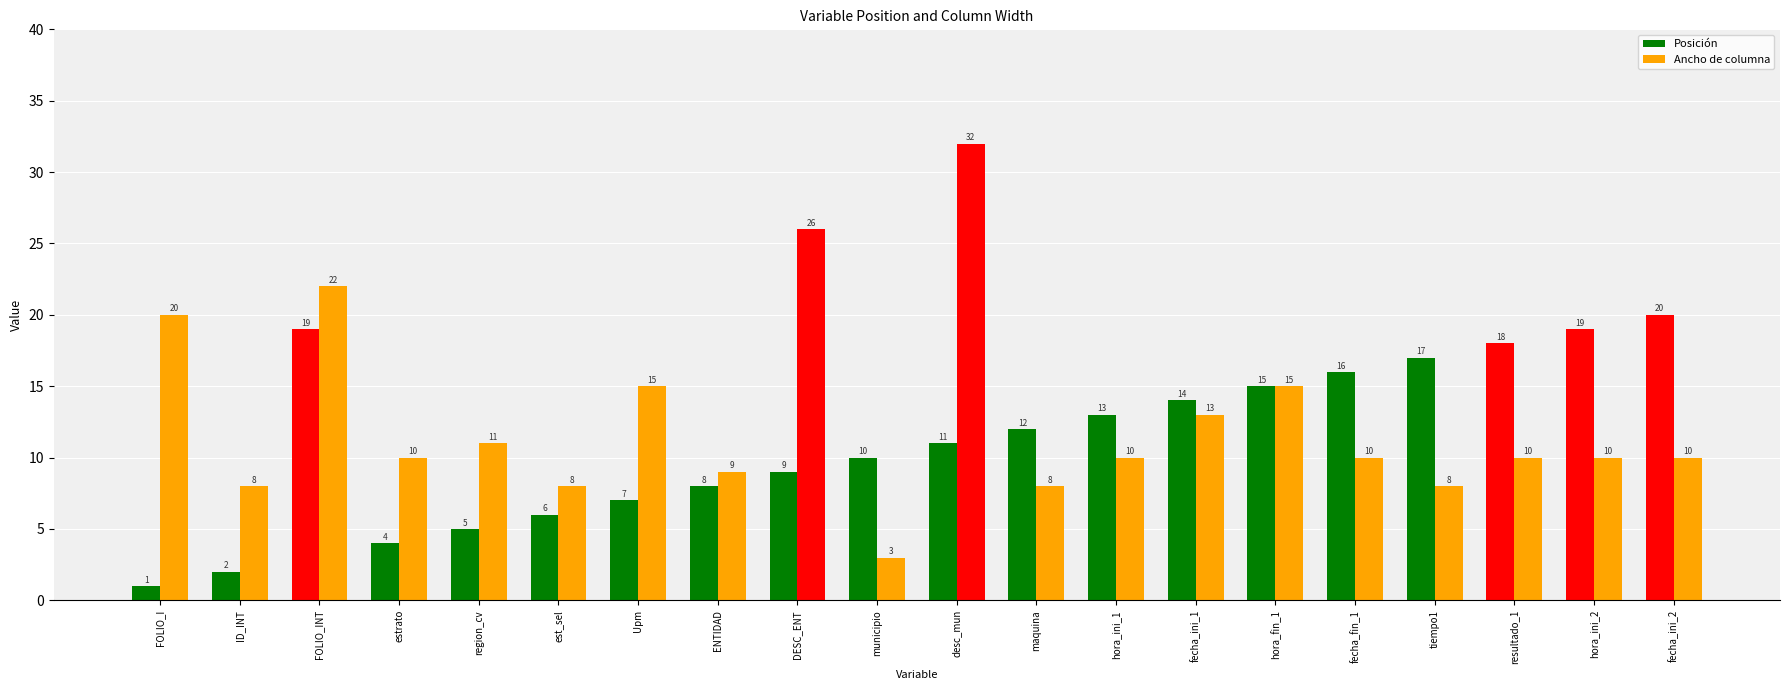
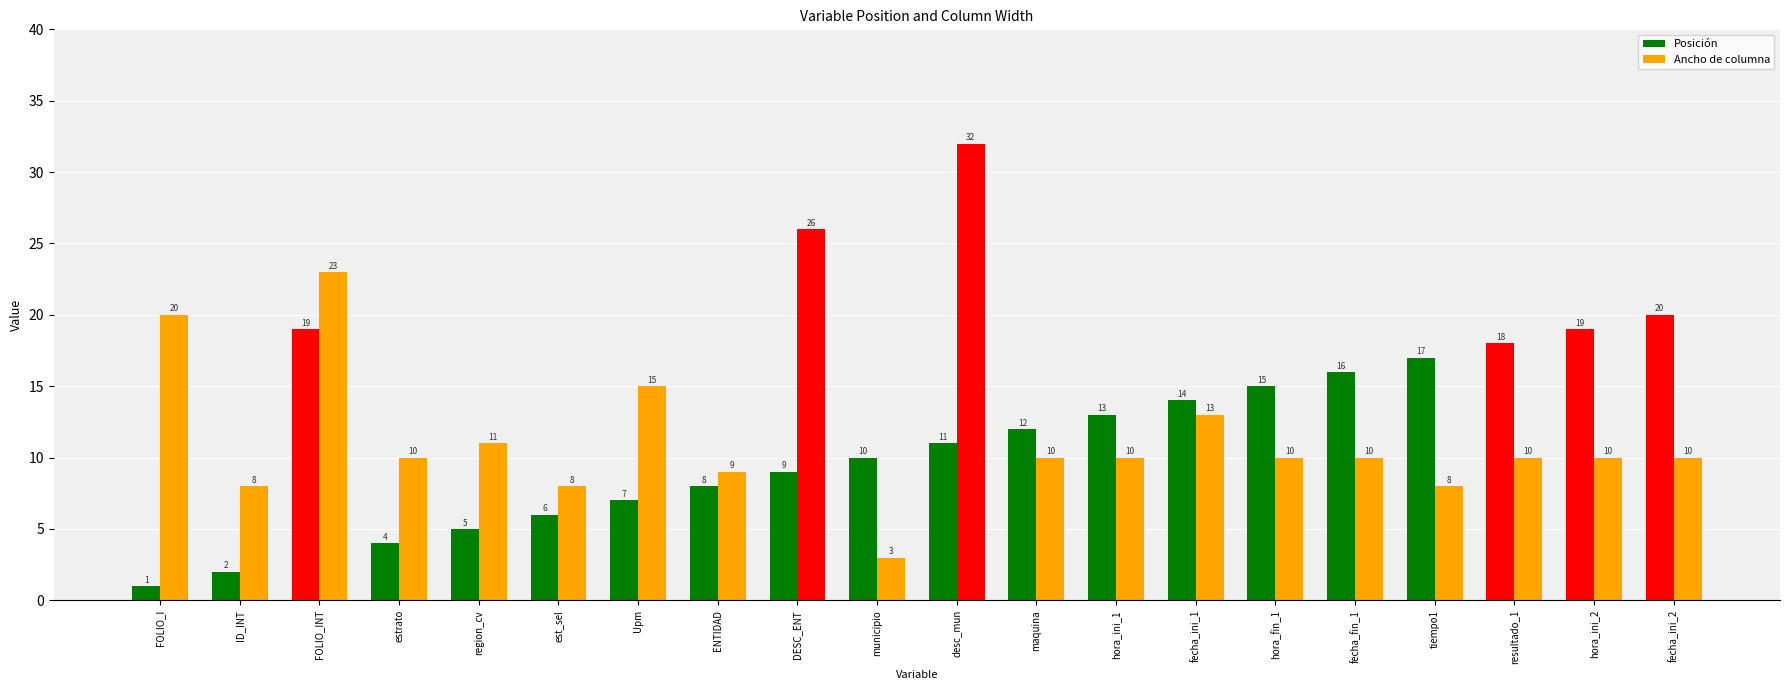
  {
    "Posición": {
      "FOLIO_I": 1,
      "ID_INT": 2,
      "FOLIO_INT": 19,
      "estrato": 4,
      "region_cv": 5,
      "est_sel": 6,
      "Upm": 7,
      "ENTIDAD": 8,
      "DESC_ENT": 9,
      "municipio": 10,
      "desc_mun": 11,
      "maquina": 12,
      "hora_ini_1": 13,
      "fecha_ini_1": 14,
      "hora_fin_1": 15,
      "fecha_fin_1": 16,
      "tiempo1": 17,
      "resultado_1": 18,
      "hora_ini_2": 19,
      "fecha_ini_2": 20
    },
    "Ancho de columna": {
      "FOLIO_I": 20,
      "ID_INT": 8,
-     "FOLIO_INT": 22,
+     "FOLIO_INT": 23,
      "estrato": 10,
      "region_cv": 11,
      "est_sel": 8,
      "Upm": 15,
      "ENTIDAD": 9,
      "DESC_ENT": 26,
      "municipio": 3,
      "desc_mun": 32,
-     "maquina": 8,
+     "maquina": 10,
      "hora_ini_1": 10,
      "fecha_ini_1": 13,
-     "hora_fin_1": 15,
+     "hora_fin_1": 10,
      "fecha_fin_1": 10,
      "tiempo1": 8,
      "resultado_1": 10,
      "hora_ini_2": 10,
      "fecha_ini_2": 10
    }
  }
